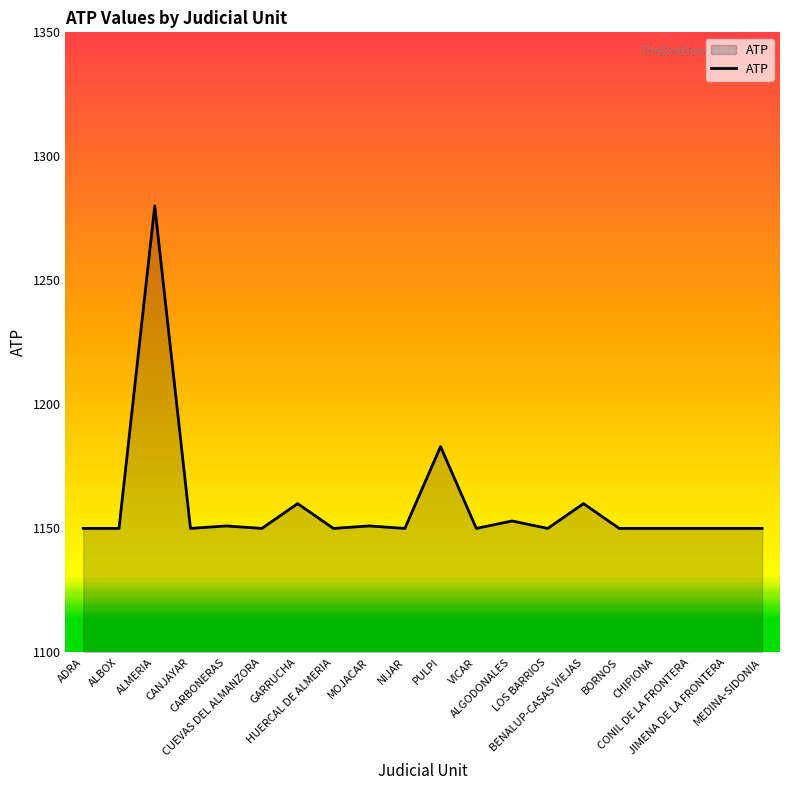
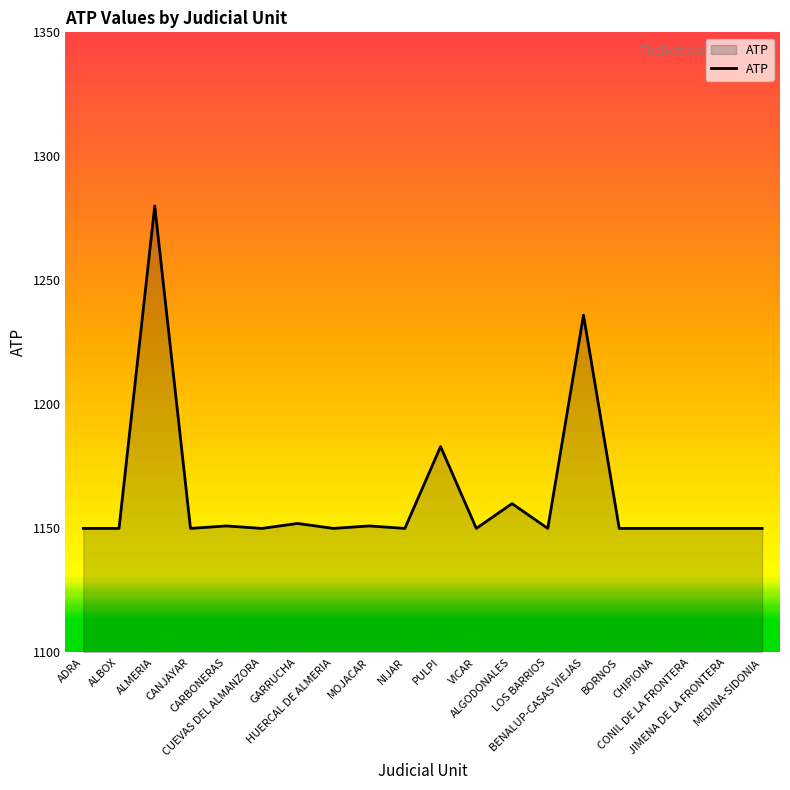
  {
    "ADRA": 1150,
    "ALBOX": 1150,
    "ALMERIA": 1280,
    "CANJAYAR": 1150,
    "CARBONERAS": 1151,
    "CUEVAS DEL ALMANZORA": 1150,
-   "GARRUCHA": 1160,
+   "GARRUCHA": 1152,
    "HUERCAL DE ALMERIA": 1150,
    "MOJACAR": 1151,
    "NIJAR": 1150,
    "PULPI": 1183,
    "VICAR": 1150,
-   "ALGODONALES": 1153,
+   "ALGODONALES": 1160,
    "LOS BARRIOS": 1150,
-   "BENALUP-CASAS VIEJAS": 1160,
+   "BENALUP-CASAS VIEJAS": 1236,
    "BORNOS": 1150,
    "CHIPIONA": 1150,
    "CONIL DE LA FRONTERA": 1150,
    "JIMENA DE LA FRONTERA": 1150,
    "MEDINA-SIDONIA": 1150
  }
